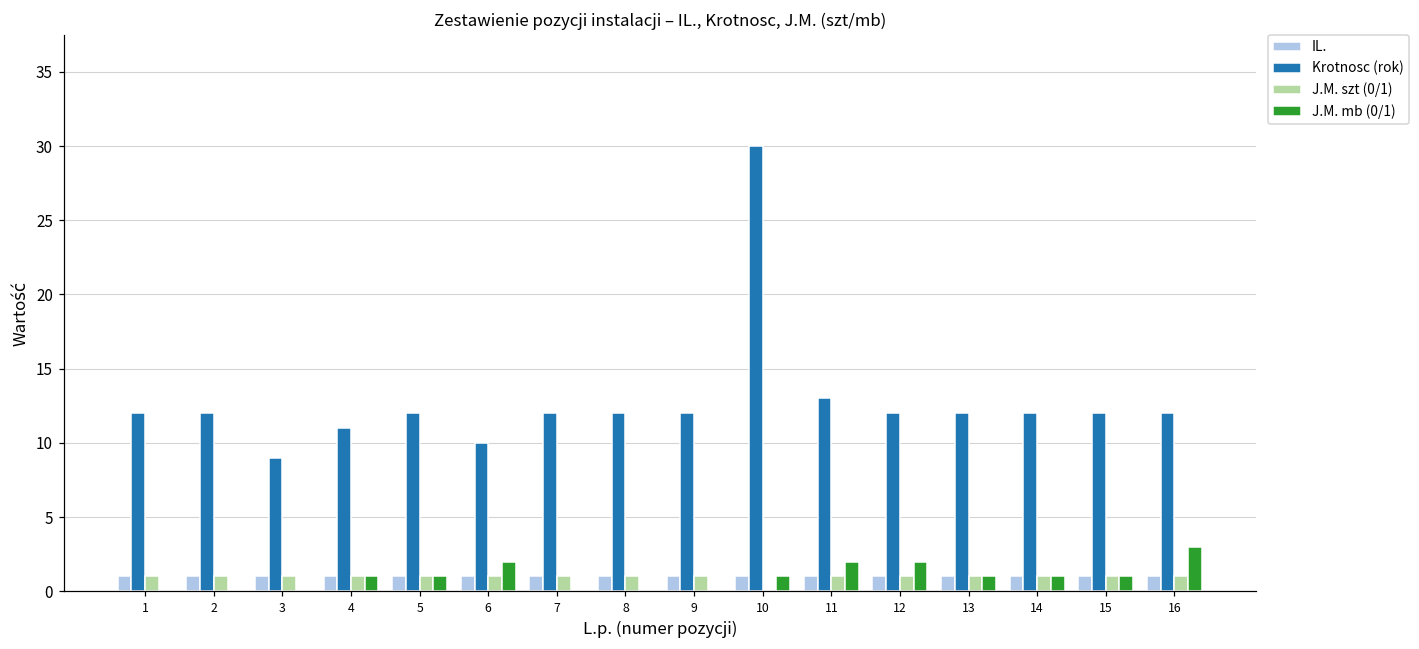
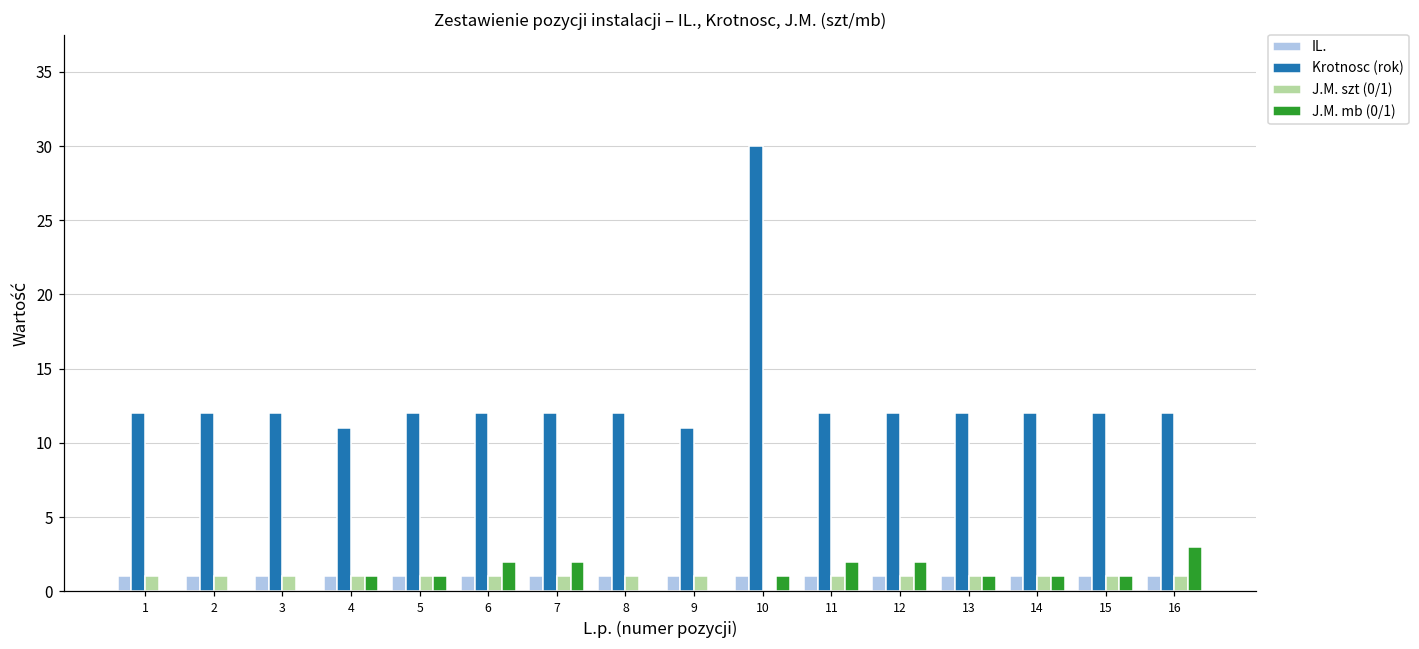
  {
    "IL.": {
      "1": 1,
      "2": 1,
      "3": 1,
      "4": 1,
      "5": 1,
      "6": 1,
      "7": 1,
      "8": 1,
      "9": 1,
      "10": 1,
      "11": 1,
      "12": 1,
      "13": 1,
      "14": 1,
      "15": 1,
      "16": 1
    },
    "Krotnosc (rok)": {
      "1": 12,
      "2": 12,
-     "3": 9,
+     "3": 12,
      "4": 11,
      "5": 12,
-     "6": 10,
+     "6": 12,
      "7": 12,
      "8": 12,
-     "9": 12,
+     "9": 11,
      "10": 30,
-     "11": 13,
+     "11": 12,
      "12": 12,
      "13": 12,
      "14": 12,
      "15": 12,
      "16": 12
    },
    "J.M. szt (0/1)": {
      "1": 1,
      "2": 1,
      "3": 1,
      "4": 1,
      "5": 1,
      "6": 1,
      "7": 1,
      "8": 1,
      "9": 1,
      "10": 0,
      "11": 1,
      "12": 1,
      "13": 1,
      "14": 1,
      "15": 1,
      "16": 1
    },
    "J.M. mb (0/1)": {
      "1": 0,
      "2": 0,
      "3": 0,
      "4": 1,
      "5": 1,
      "6": 2,
-     "7": 0,
+     "7": 2,
      "8": 0,
      "9": 0,
      "10": 1,
      "11": 2,
      "12": 2,
      "13": 1,
      "14": 1,
      "15": 1,
      "16": 3
    }
  }
